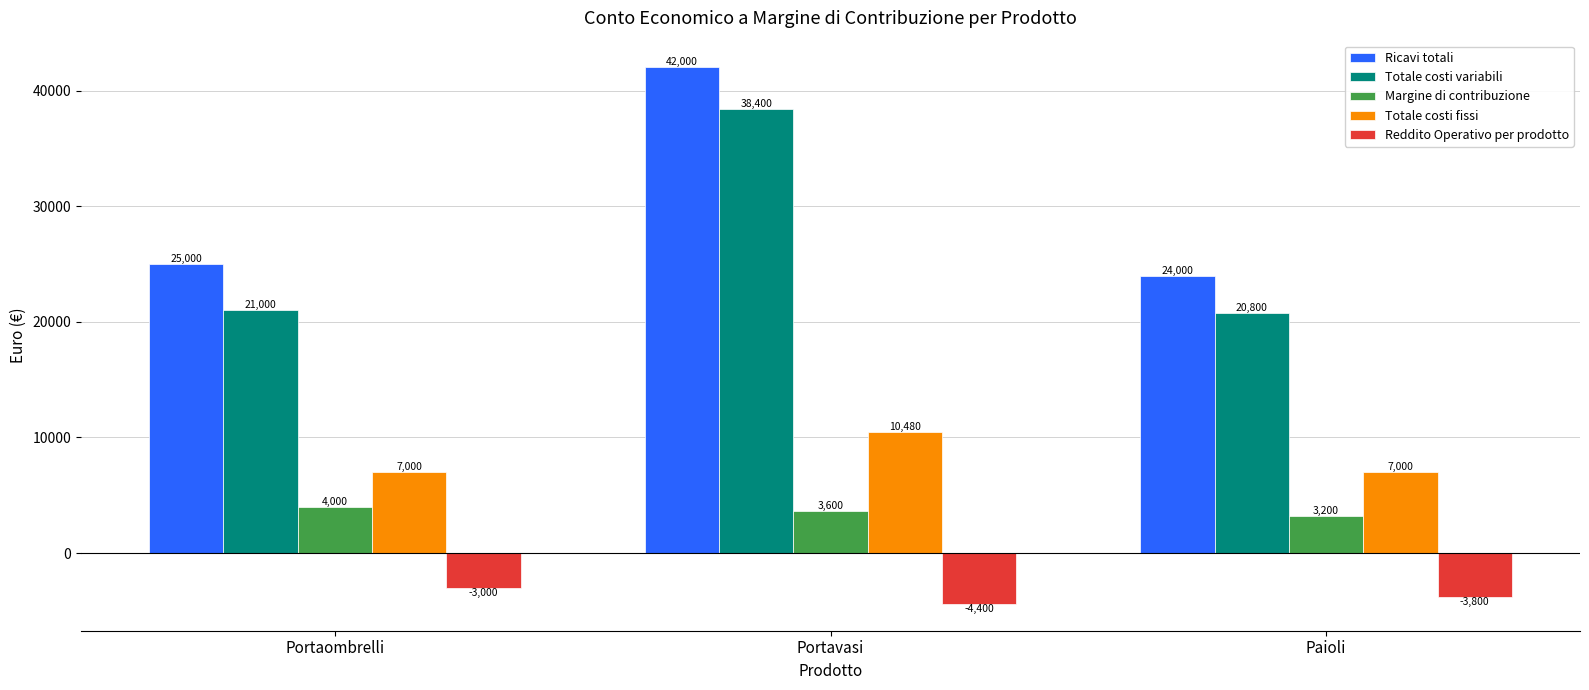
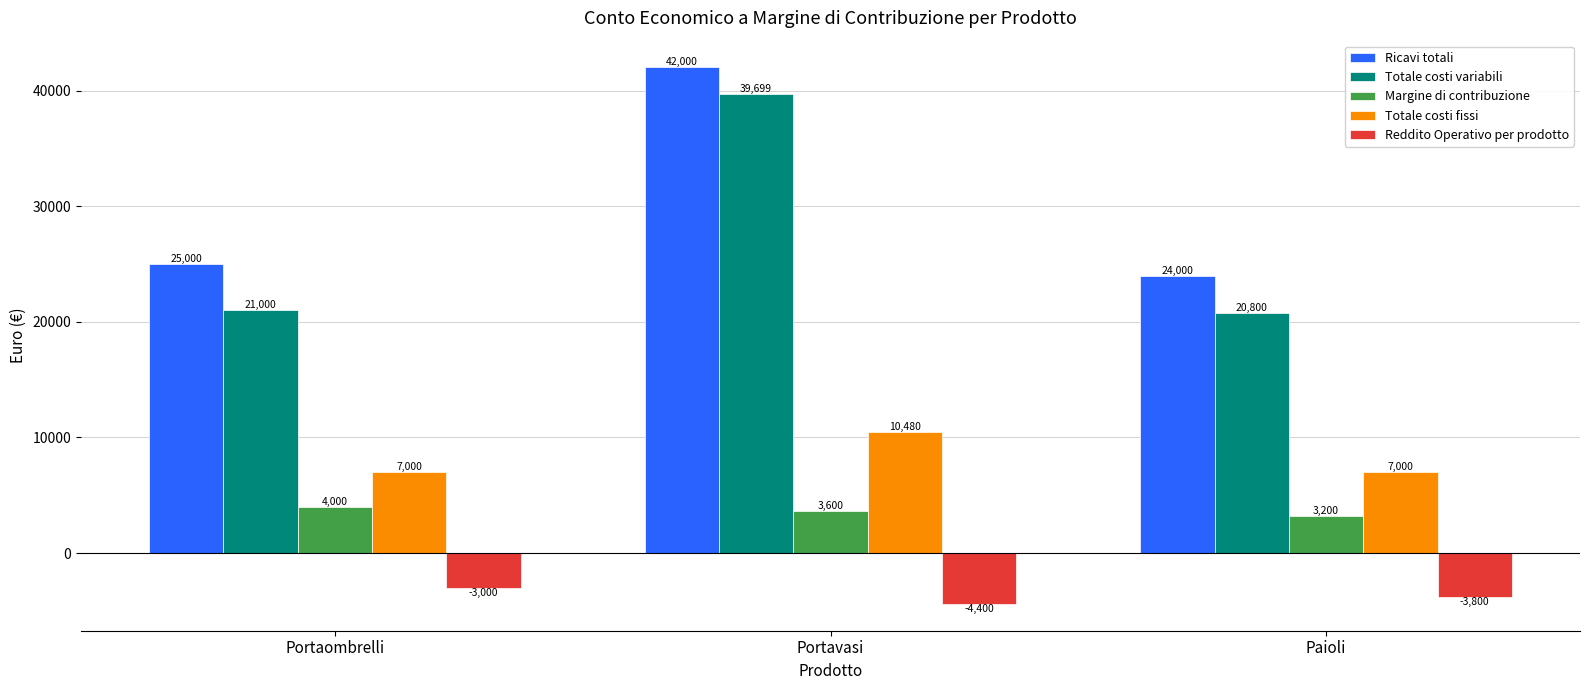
  {
    "Ricavi totali": {
      "Portaombrelli": "25,000",
      "Portavasi": "42,000",
      "Paioli": "24,000"
    },
    "Totale costi variabili": {
      "Portaombrelli": "21,000",
-     "Portavasi": "38,400",
+     "Portavasi": "39,699",
      "Paioli": "20,800"
    },
    "Margine di contribuzione": {
      "Portaombrelli": "4,000",
      "Portavasi": "3,600",
      "Paioli": "3,200"
    },
    "Totale costi fissi": {
      "Portaombrelli": "7,000",
      "Portavasi": "10,480",
      "Paioli": "7,000"
    },
    "Reddito Operativo per prodotto": {
      "Portaombrelli": "-3,000",
      "Portavasi": "-4,400",
      "Paioli": "-3,800"
    }
  }
